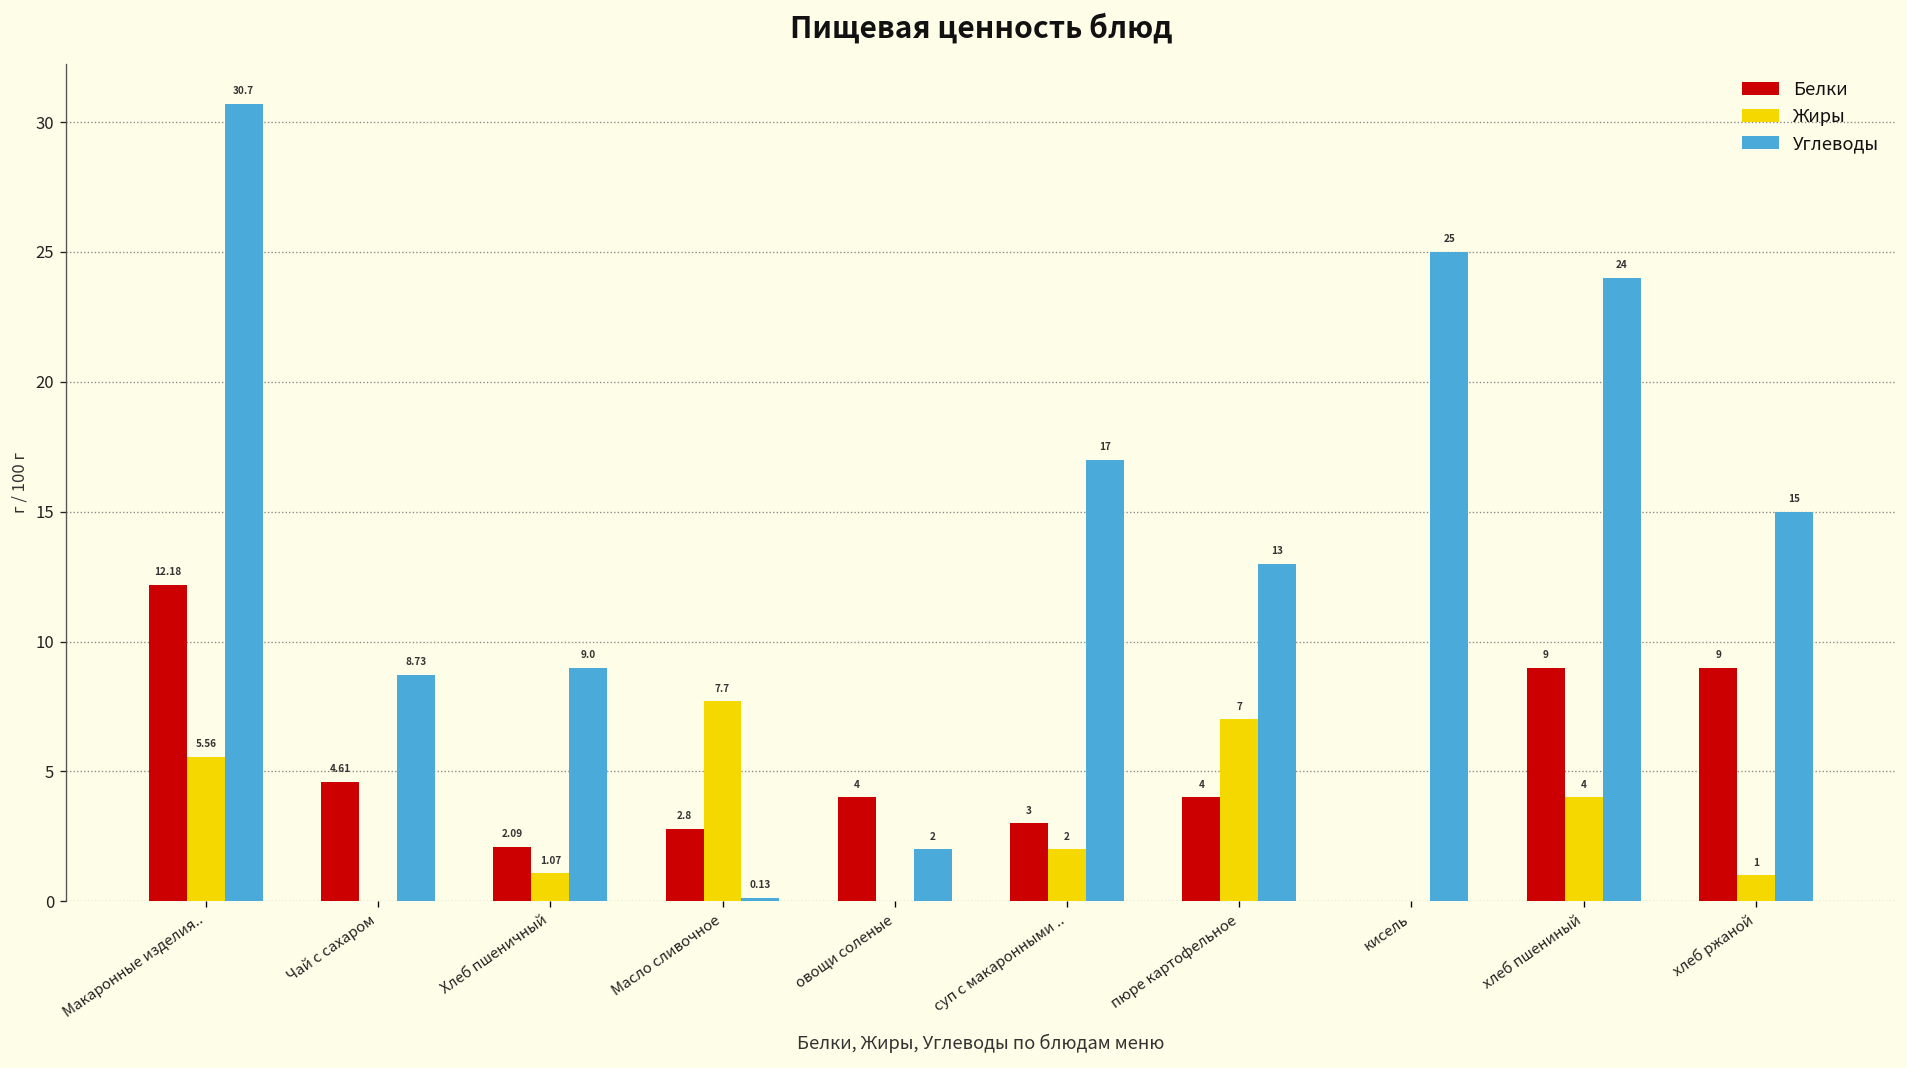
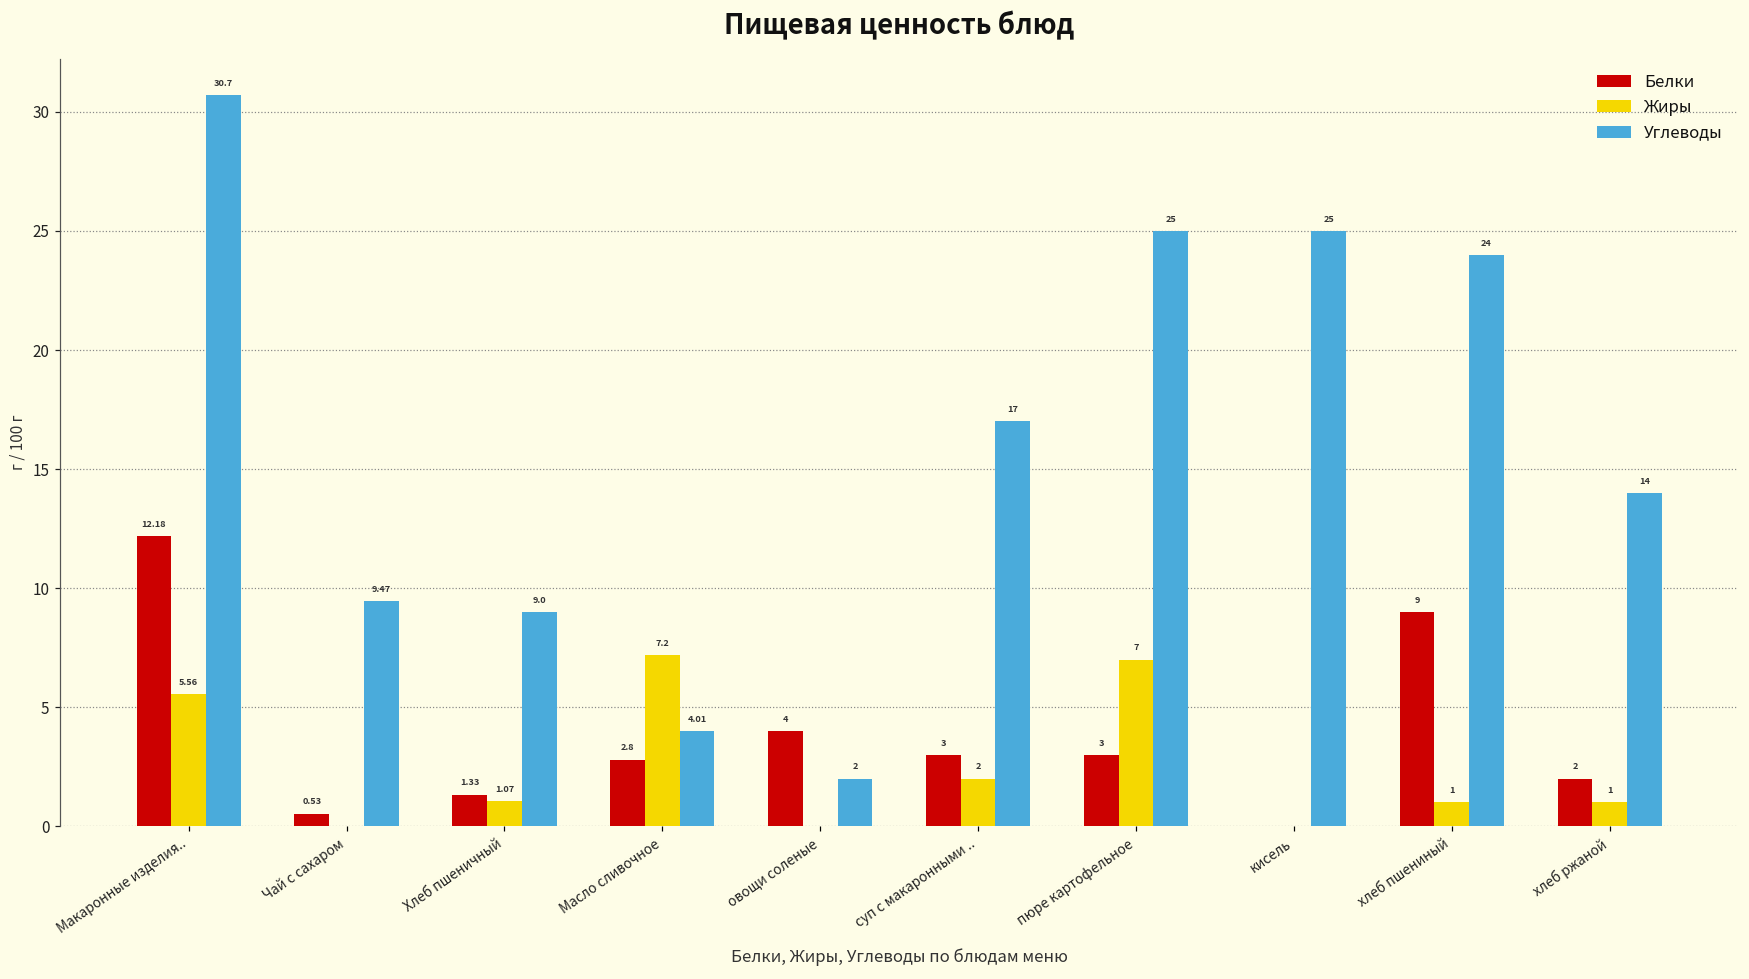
  {
    "Белки": {
      "Макаронные изделия..": 12.18,
-     "Чай с сахаром": 4.61,
-     "Хлеб пшеничный": 2.09,
+     "Чай с сахаром": 0.53,
+     "Хлеб пшеничный": 1.33,
      "Масло сливочное": 2.8,
      "овощи соленые": 4,
      "суп с макаронными ..": 3,
-     "пюре картофельное": 4,
+     "пюре картофельное": 3,
      "хлеб пшениный": 9,
-     "хлеб ржаной": 9
+     "хлеб ржаной": 2
    },
    "Жиры": {
      "Макаронные изделия..": 5.56,
      "Хлеб пшеничный": 1.07,
-     "Масло сливочное": 7.7,
+     "Масло сливочное": 7.2,
      "суп с макаронными ..": 2,
      "пюре картофельное": 7,
-     "хлеб пшениный": 4,
+     "хлеб пшениный": 1,
      "хлеб ржаной": 1
    },
    "Углеводы": {
      "Макаронные изделия..": 30.7,
-     "Чай с сахаром": 8.73,
+     "Чай с сахаром": 9.47,
      "Хлеб пшеничный": 9.0,
-     "Масло сливочное": 0.13,
+     "Масло сливочное": 4.01,
      "овощи соленые": 2,
      "суп с макаронными ..": 17,
-     "пюре картофельное": 13,
+     "пюре картофельное": 25,
      "кисель": 25,
      "хлеб пшениный": 24,
-     "хлеб ржаной": 15
+     "хлеб ржаной": 14
    }
  }
